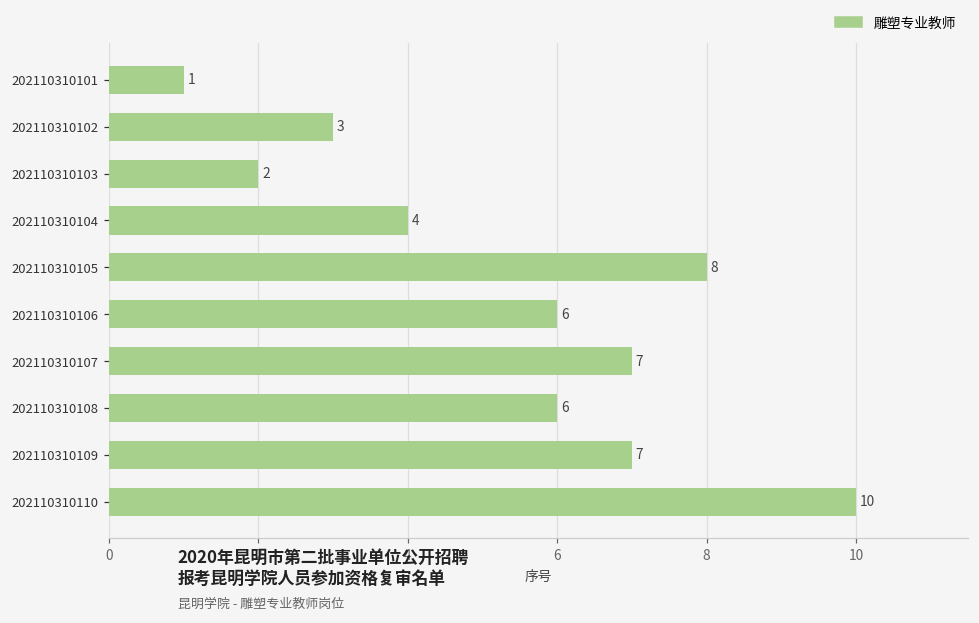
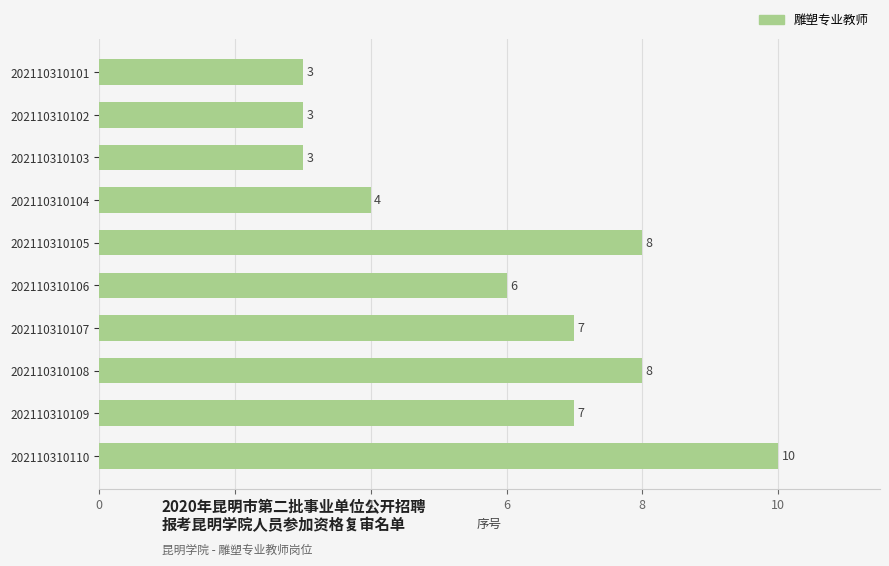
  {
-   "202110310101": 1,
+   "202110310101": 3,
    "202110310102": 3,
-   "202110310103": 2,
+   "202110310103": 3,
    "202110310104": 4,
    "202110310105": 8,
    "202110310106": 6,
    "202110310107": 7,
-   "202110310108": 6,
+   "202110310108": 8,
    "202110310109": 7,
    "202110310110": 10
  }
